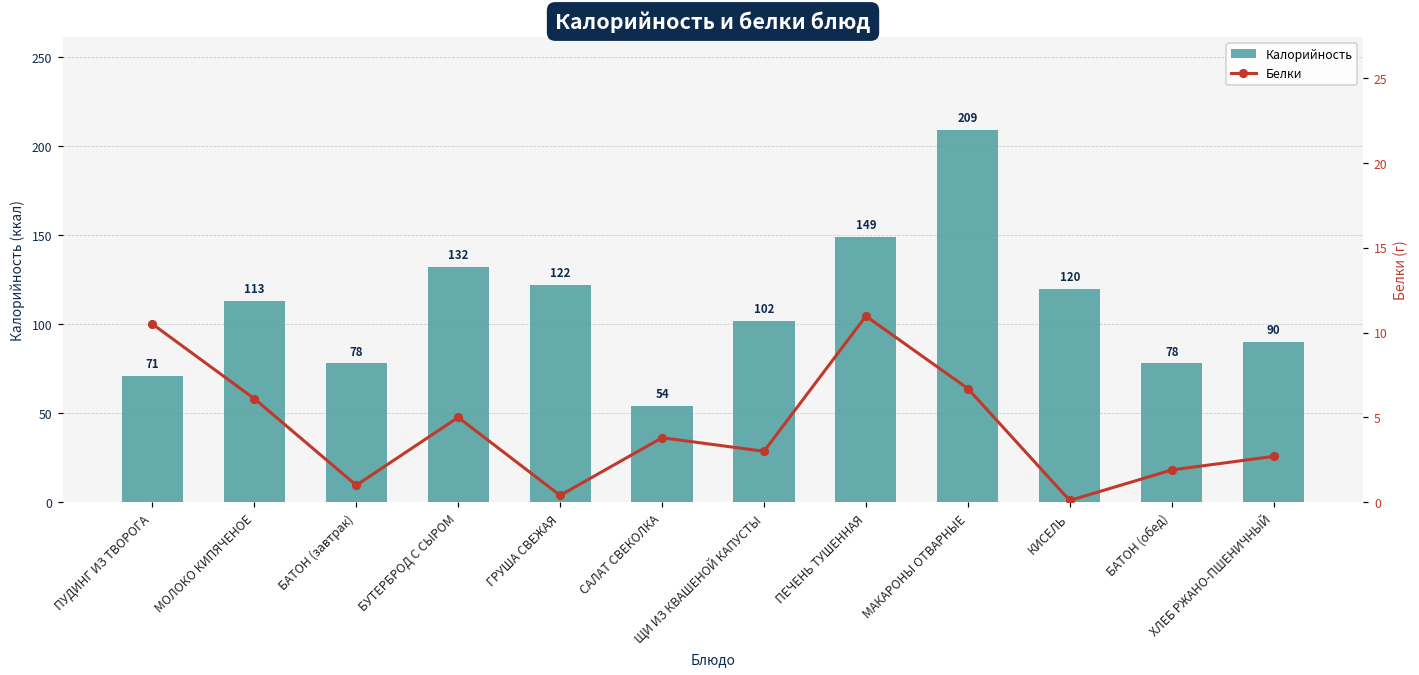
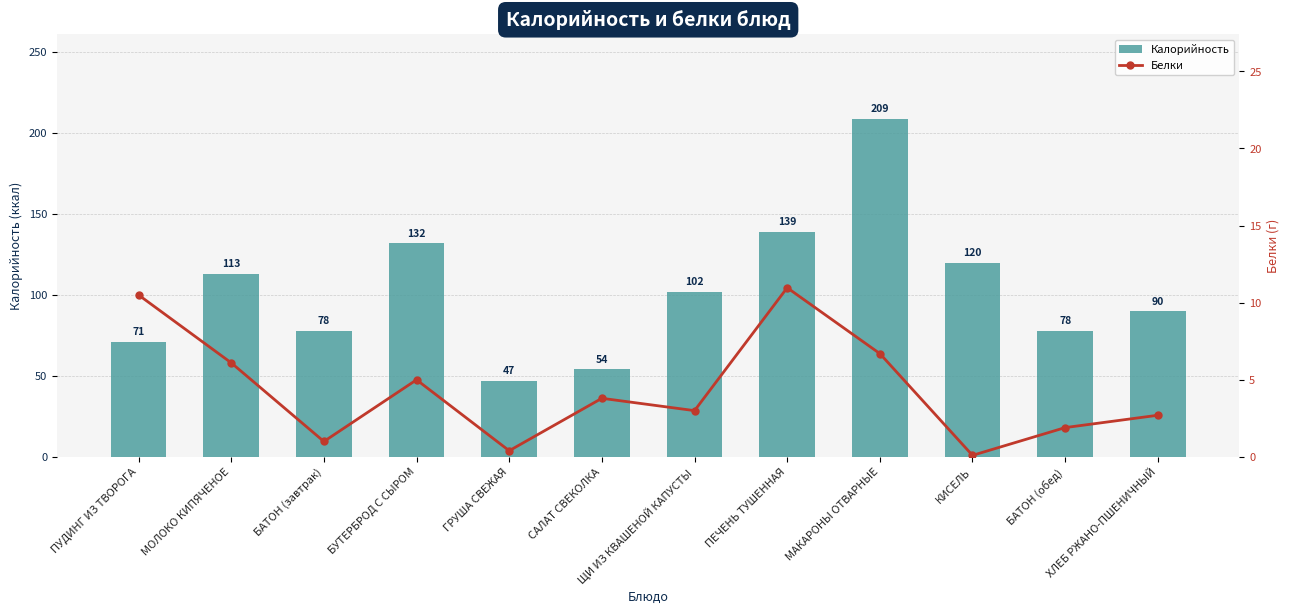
  {
    "Калорийность": {
      "ПУДИНГ ИЗ ТВОРОГА": 71,
      "МОЛОКО КИПЯЧЕНОЕ": 113,
      "БАТОН (завтрак)": 78,
      "БУТЕРБРОД С СЫРОМ": 132,
-     "ГРУША СВЕЖАЯ": 122,
+     "ГРУША СВЕЖАЯ": 47,
      "САЛАТ СВЕКОЛКА": 54,
      "ЩИ ИЗ КВАШЕНОЙ КАПУСТЫ": 102,
-     "ПЕЧЕНЬ ТУШЕННАЯ": 149,
+     "ПЕЧЕНЬ ТУШЕННАЯ": 139,
      "МАКАРОНЫ ОТВАРНЫЕ": 209,
      "КИСЕЛЬ": 120,
      "БАТОН (обед)": 78,
      "ХЛЕБ РЖАНО-ПШЕНИЧНЫЙ": 90
    }
  }
